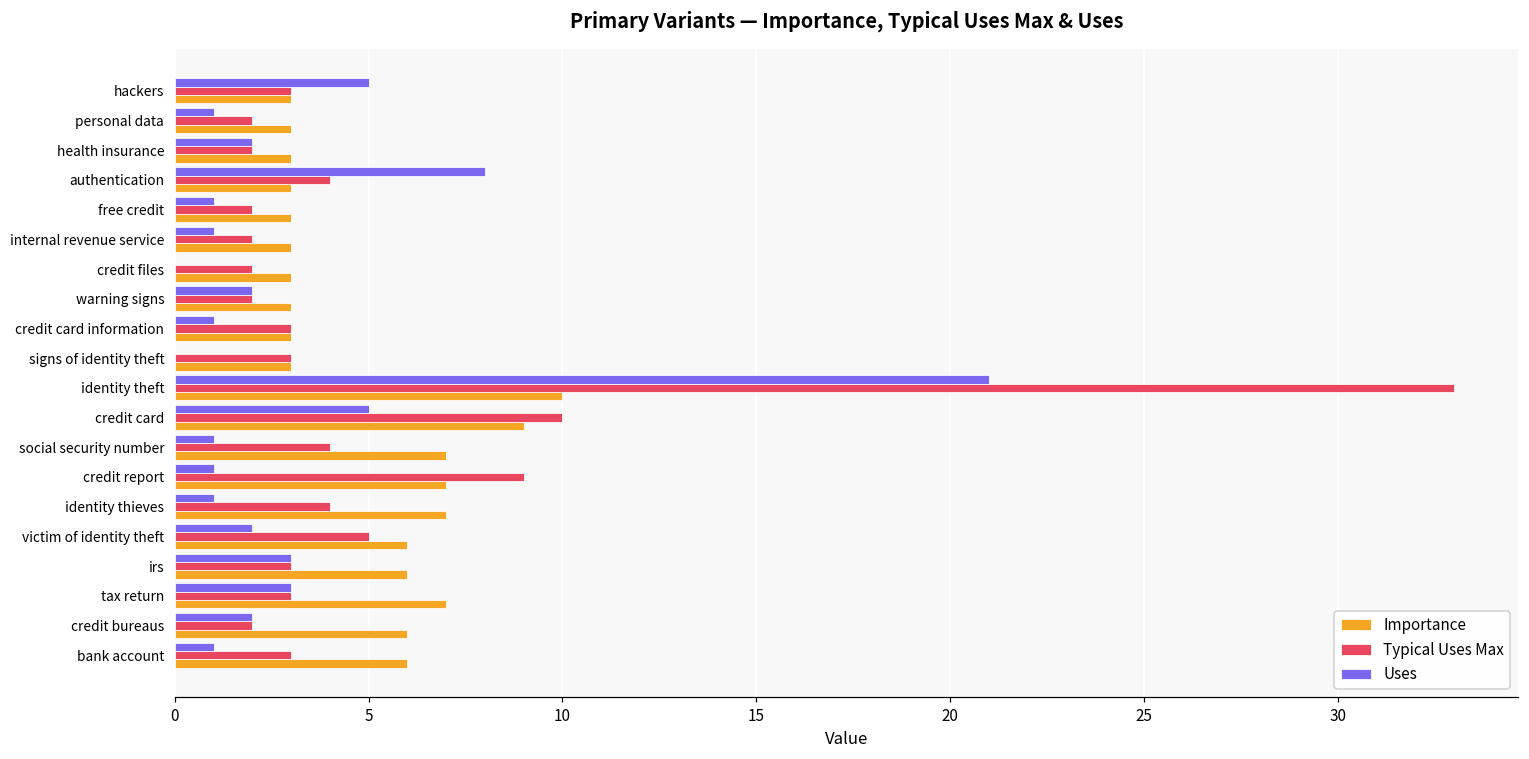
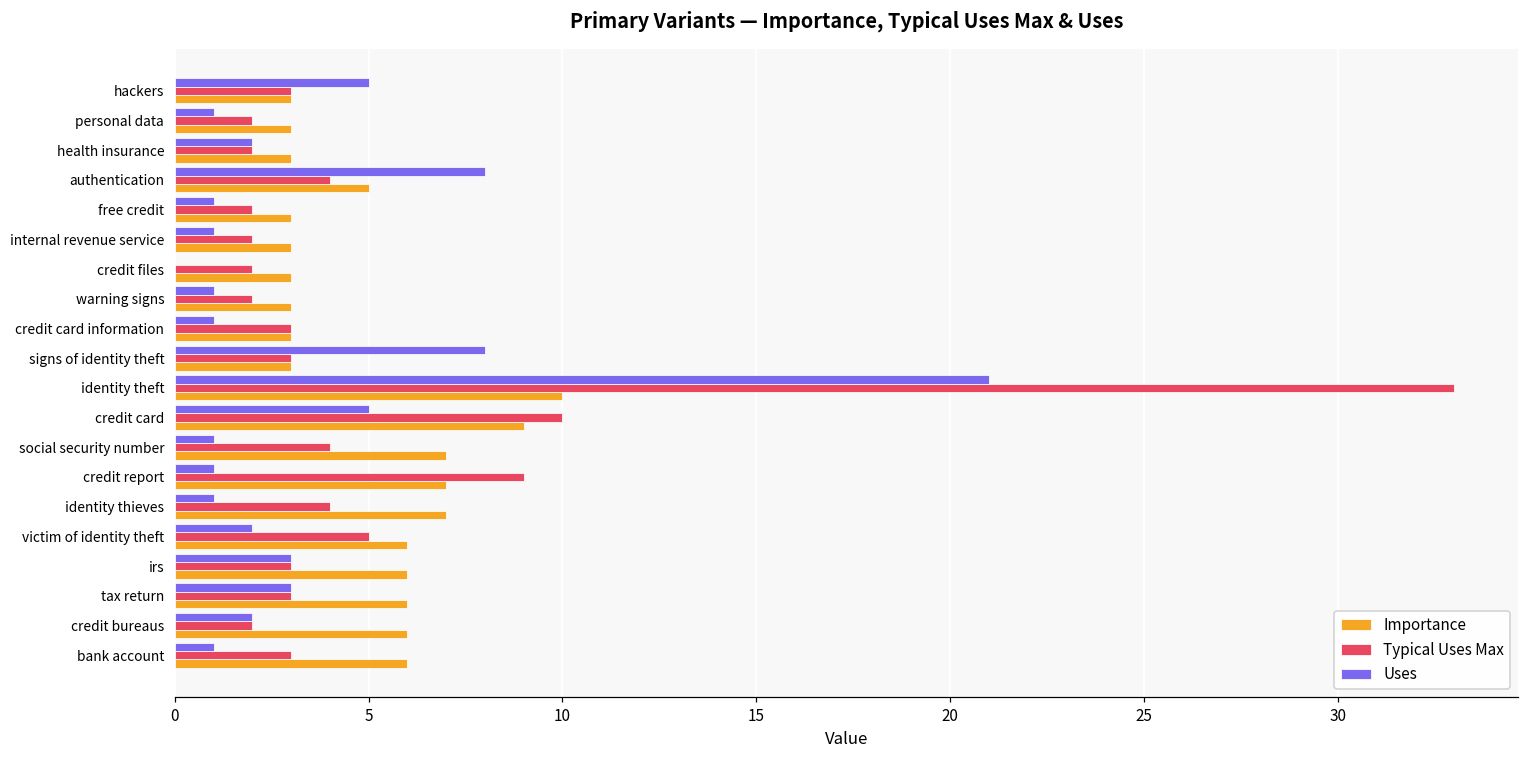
  {
    "Importance": {
      "hackers": 3,
      "personal data": 3,
      "health insurance": 3,
-     "authentication": 3,
+     "authentication": 5,
      "free credit": 3,
      "internal revenue service": 3,
      "credit files": 3,
      "warning signs": 3,
      "credit card information": 3,
      "signs of identity theft": 3,
      "identity theft": 10,
      "credit card": 9,
      "social security number": 7,
      "credit report": 7,
      "identity thieves": 7,
      "victim of identity theft": 6,
      "irs": 6,
-     "tax return": 7,
+     "tax return": 6,
      "credit bureaus": 6,
      "bank account": 6
    },
    "Typical Uses Max": {
      "hackers": 3,
      "personal data": 2,
      "health insurance": 2,
      "authentication": 4,
      "free credit": 2,
      "internal revenue service": 2,
      "credit files": 2,
      "warning signs": 2,
      "credit card information": 3,
      "signs of identity theft": 3,
      "identity theft": 33,
      "credit card": 10,
      "social security number": 4,
      "credit report": 9,
      "identity thieves": 4,
      "victim of identity theft": 5,
      "irs": 3,
      "tax return": 3,
      "credit bureaus": 2,
      "bank account": 3
    },
    "Uses": {
      "hackers": 5,
      "personal data": 1,
      "health insurance": 2,
      "authentication": 8,
      "free credit": 1,
      "internal revenue service": 1,
      "credit files": 0,
-     "warning signs": 2,
+     "warning signs": 1,
      "credit card information": 1,
-     "signs of identity theft": 0,
+     "signs of identity theft": 8,
      "identity theft": 21,
      "credit card": 5,
      "social security number": 1,
      "credit report": 1,
      "identity thieves": 1,
      "victim of identity theft": 2,
      "irs": 3,
      "tax return": 3,
      "credit bureaus": 2,
      "bank account": 1
    }
  }
